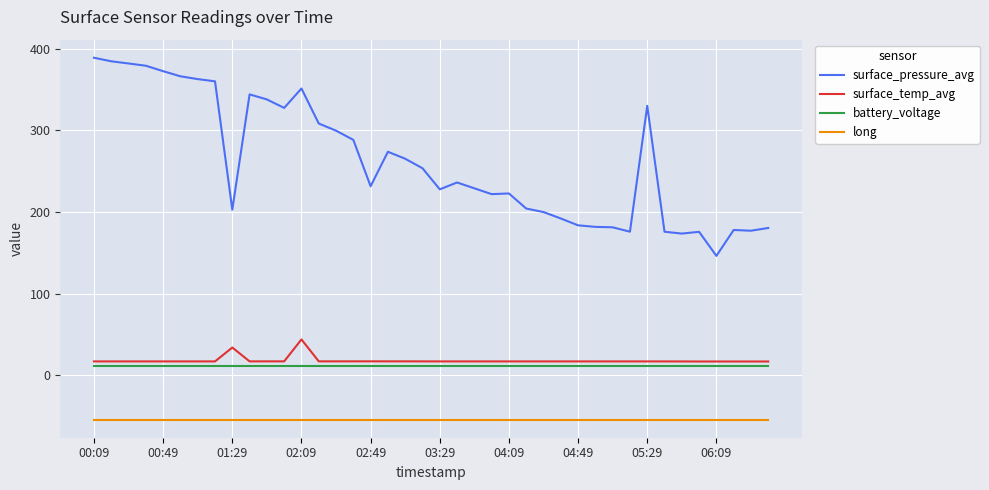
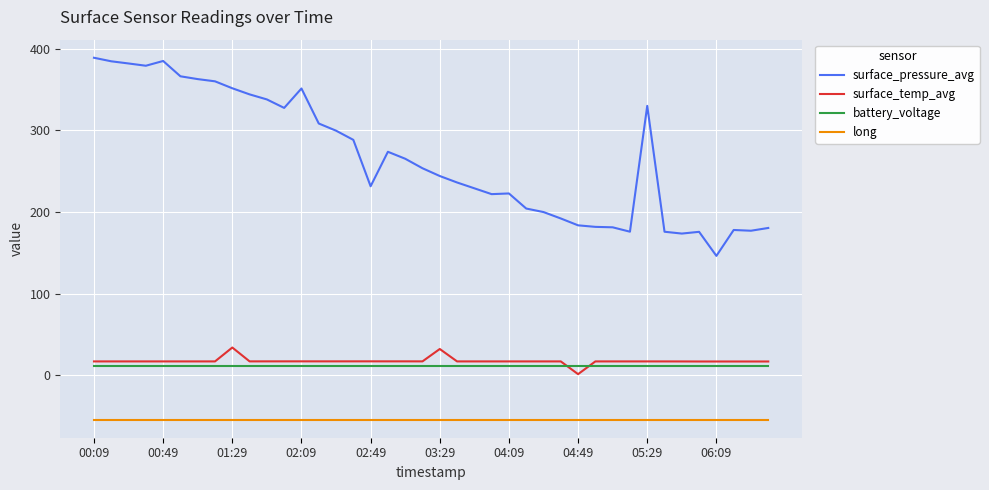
  {
    "surface_pressure_avg": {
      "00:09": 390,
-     "00:49": 370,
-     "01:29": 200,
+     "00:49": 390,
+     "01:29": 350,
      "02:09": 350,
      "02:49": 230,
-     "03:29": 230,
+     "03:29": 240,
      "04:09": 220,
      "04:49": 180,
      "05:29": 330,
      "06:09": 150
    },
    "surface_temp_avg": {
      "00:09": 20,
      "00:49": 20,
      "01:29": 30,
-     "02:09": 40,
+     "02:09": 20,
      "02:49": 20,
-     "03:29": 20,
+     "03:29": 30,
      "04:09": 20,
-     "04:49": 20,
+     "04:49": 0,
      "05:29": 20,
      "06:09": 20
    },
    "battery_voltage": {
      "00:09": 10,
      "00:49": 10,
      "01:29": 10,
      "02:09": 10,
      "02:49": 10,
      "03:29": 10,
      "04:09": 10,
      "04:49": 10,
      "05:29": 10,
      "06:09": 10
    },
    "long": {
      "00:09": -50,
      "00:49": -50,
      "01:29": -50,
      "02:09": -50,
      "02:49": -50,
      "03:29": -50,
      "04:09": -50,
      "04:49": -50,
      "05:29": -50,
      "06:09": -50
    }
  }
